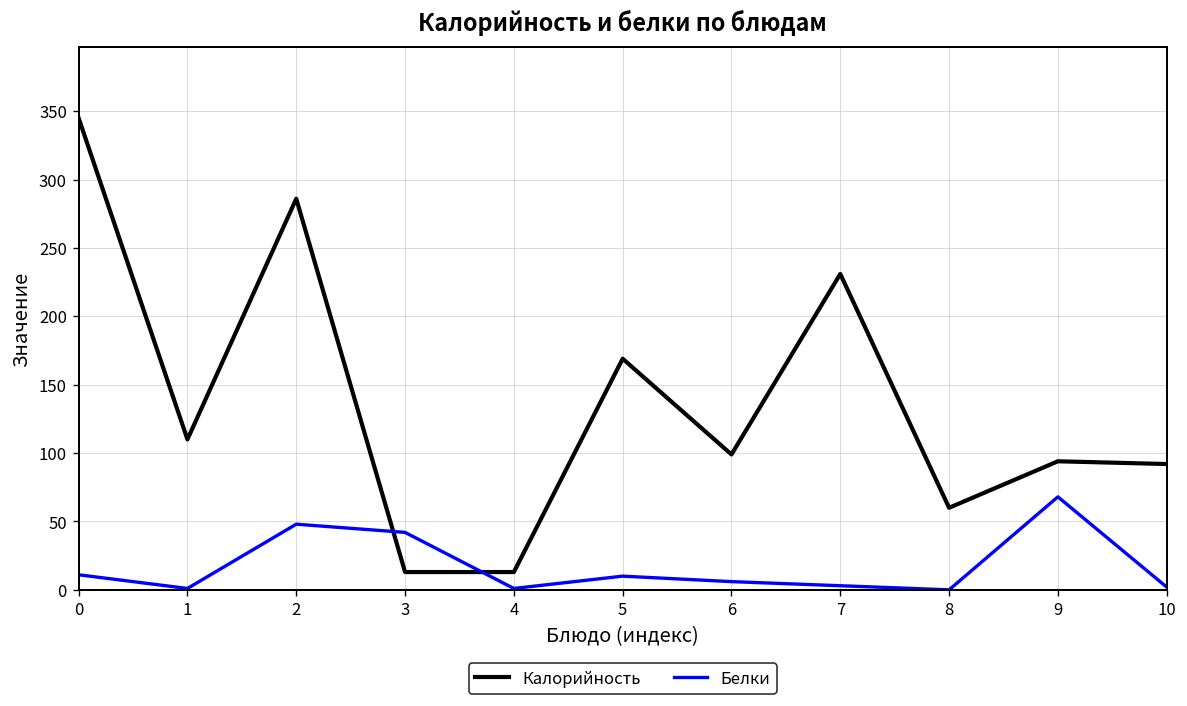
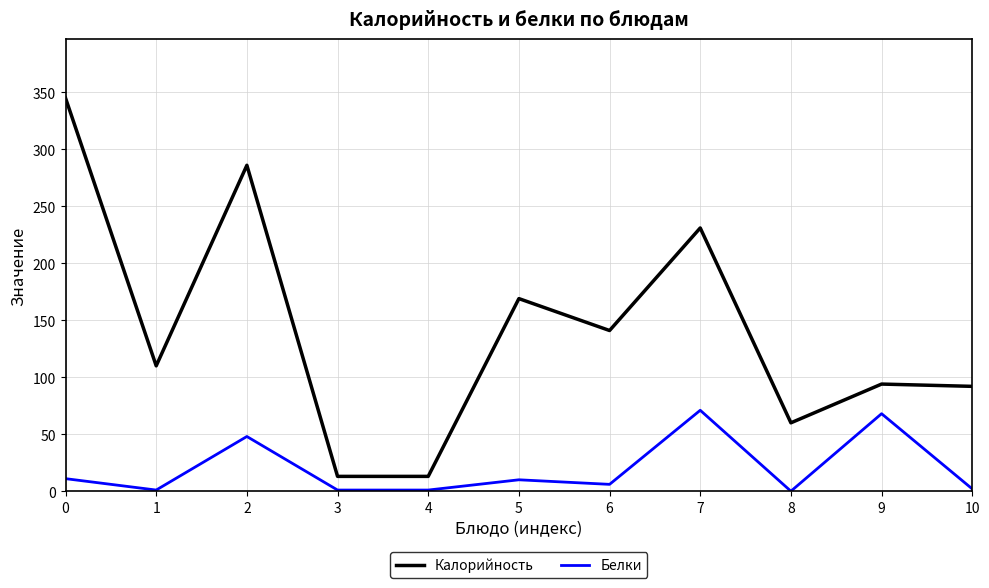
  {
    "Калорийность": {
      "0": 345,
      "1": 110,
      "2": 286,
      "3": 13,
      "4": 13,
      "5": 169,
-     "6": 99,
+     "6": 141,
      "7": 231,
      "8": 60,
      "9": 94,
      "10": 92
    },
    "Белки": {
      "0": 11,
      "1": 1,
      "2": 48,
-     "3": 42,
+     "3": 1,
      "4": 1,
      "5": 10,
      "6": 6,
-     "7": 3,
+     "7": 71,
      "8": 0,
      "9": 68,
      "10": 2
    }
  }
